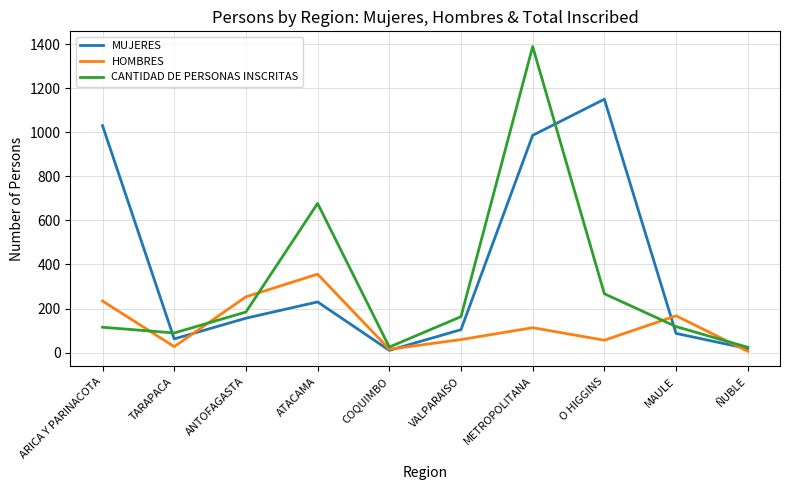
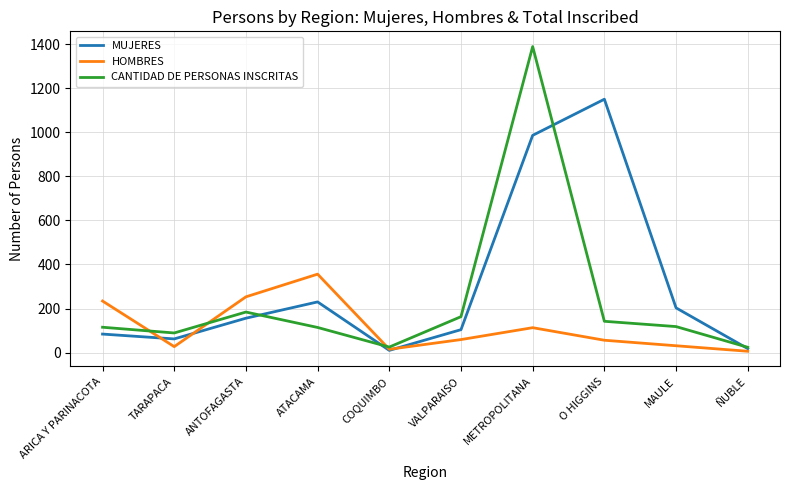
  {
    "MUJERES": {
-     "ARICA Y PARINACOTA": 1030,
+     "ARICA Y PARINACOTA": 80,
      "TARAPACA": 60,
      "ANTOFAGASTA": 160,
      "ATACAMA": 230,
      "VALPARAISO": 100,
      "METROPOLITANA": 990,
      "O HIGGINS": 1150,
-     "MAULE": 90
+     "MAULE": 200
    },
    "HOMBRES": {
      "ARICA Y PARINACOTA": 230,
      "TARAPACA": 30,
      "ANTOFAGASTA": 250,
      "ATACAMA": 360,
      "VALPARAISO": 60,
      "METROPOLITANA": 110,
      "O HIGGINS": 60,
-     "MAULE": 170,
+     "MAULE": 30,
      "ÑUBLE": 10
    },
    "CANTIDAD DE PERSONAS INSCRITAS": {
      "ARICA Y PARINACOTA": 120,
      "TARAPACA": 90,
      "ANTOFAGASTA": 180,
-     "ATACAMA": 680,
+     "ATACAMA": 110,
      "VALPARAISO": 160,
      "METROPOLITANA": 1390,
-     "O HIGGINS": 270,
+     "O HIGGINS": 140,
      "MAULE": 120
    }
  }
